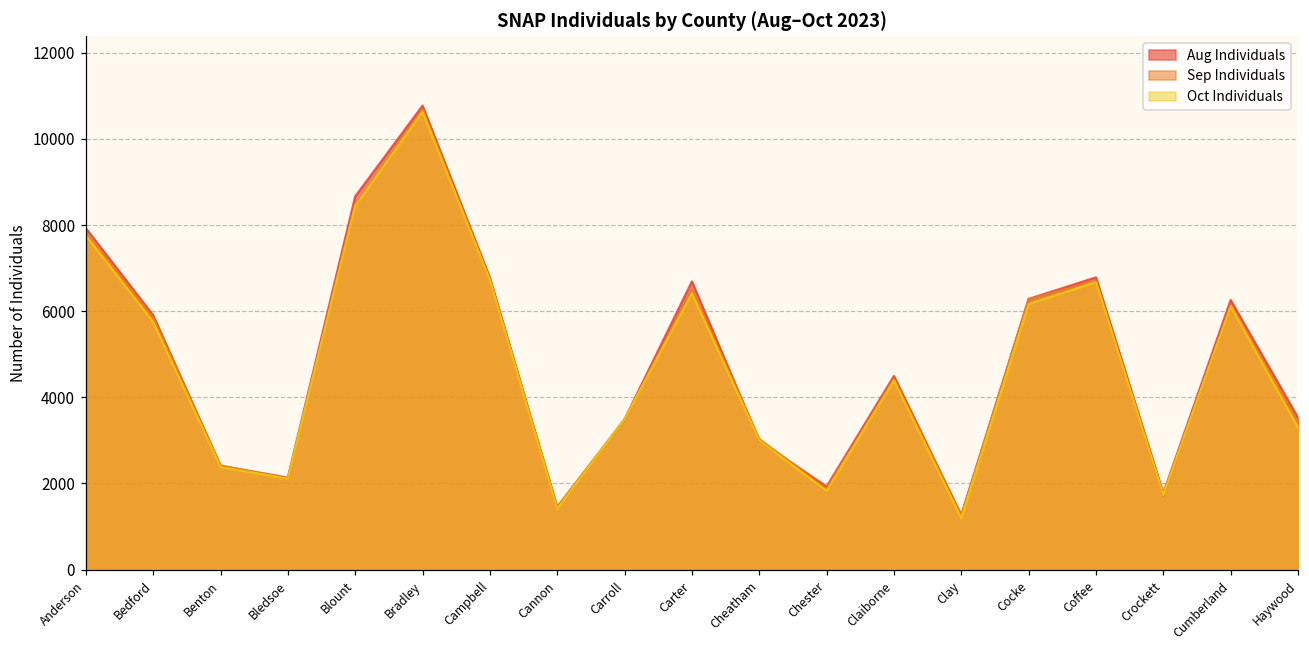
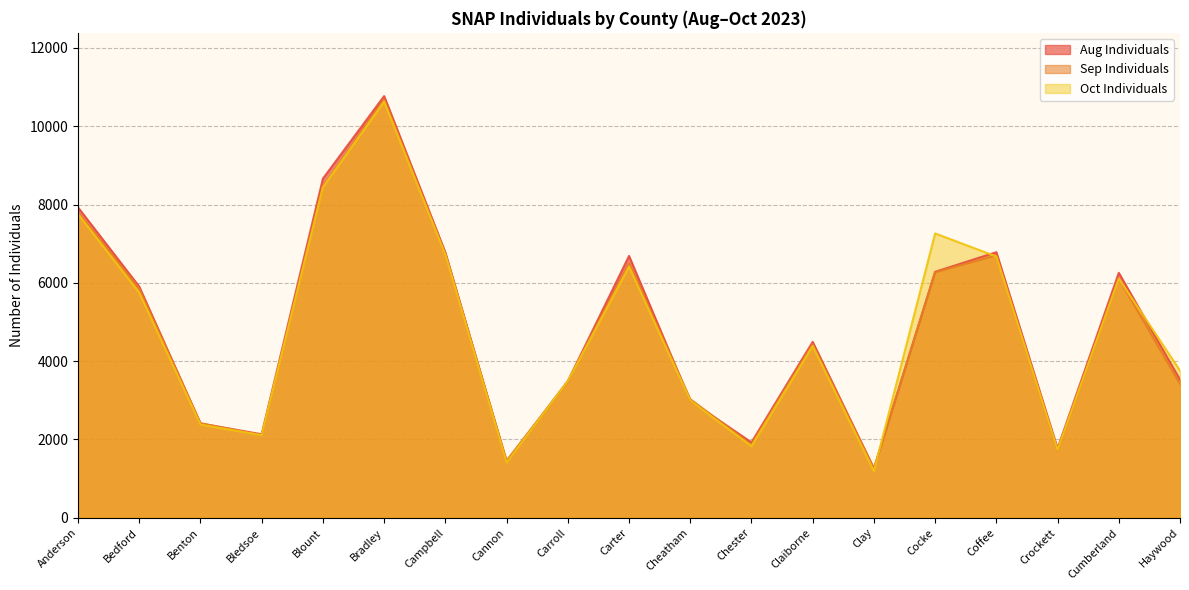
  {
    "Oct Individuals": {
      "Bedford": 5700,
      "Carter": 6400,
      "Clay": 1200,
-     "Cocke": 6200,
-     "Haywood": 3300
+     "Cocke": 7300,
+     "Haywood": 3800
    }
  }
